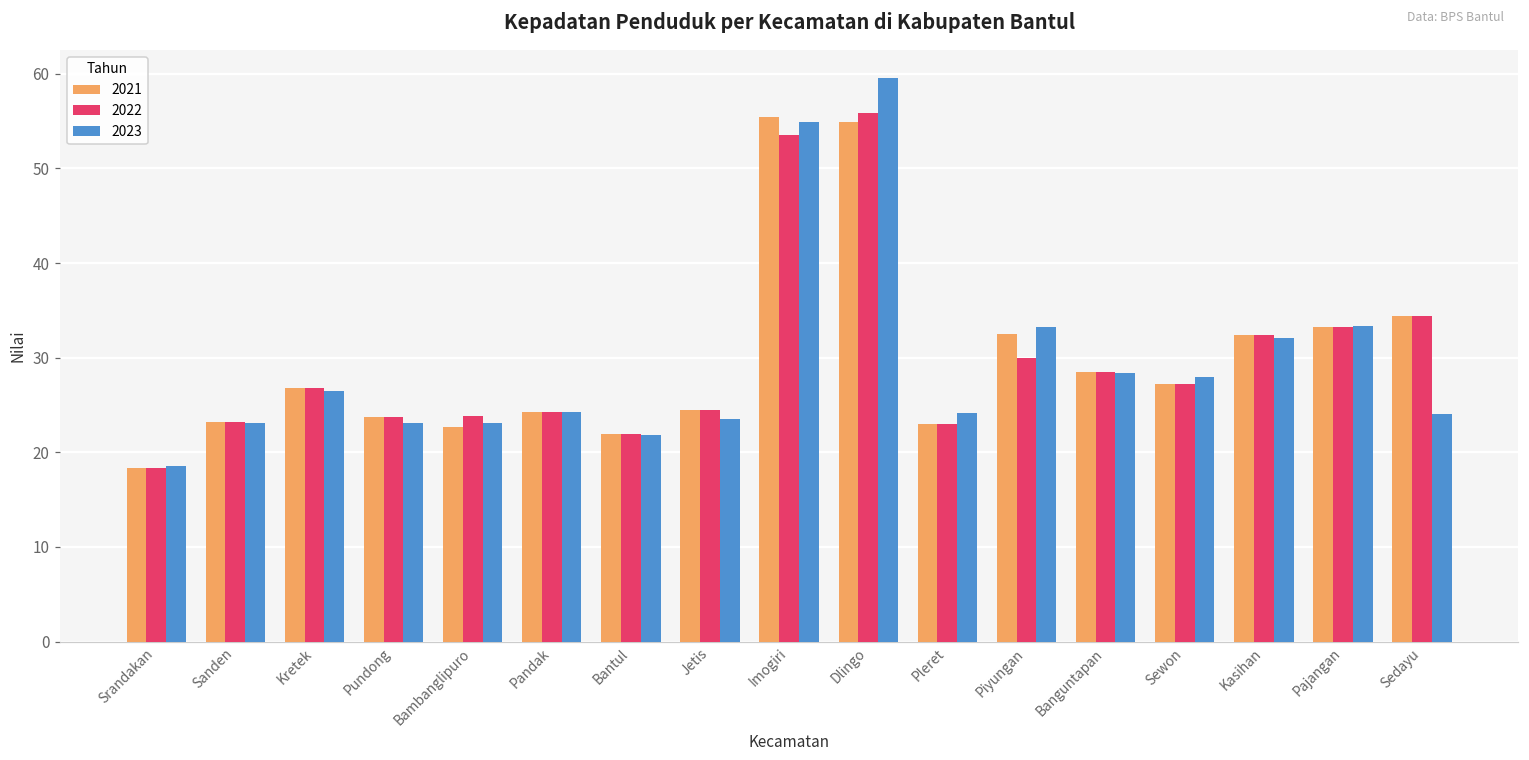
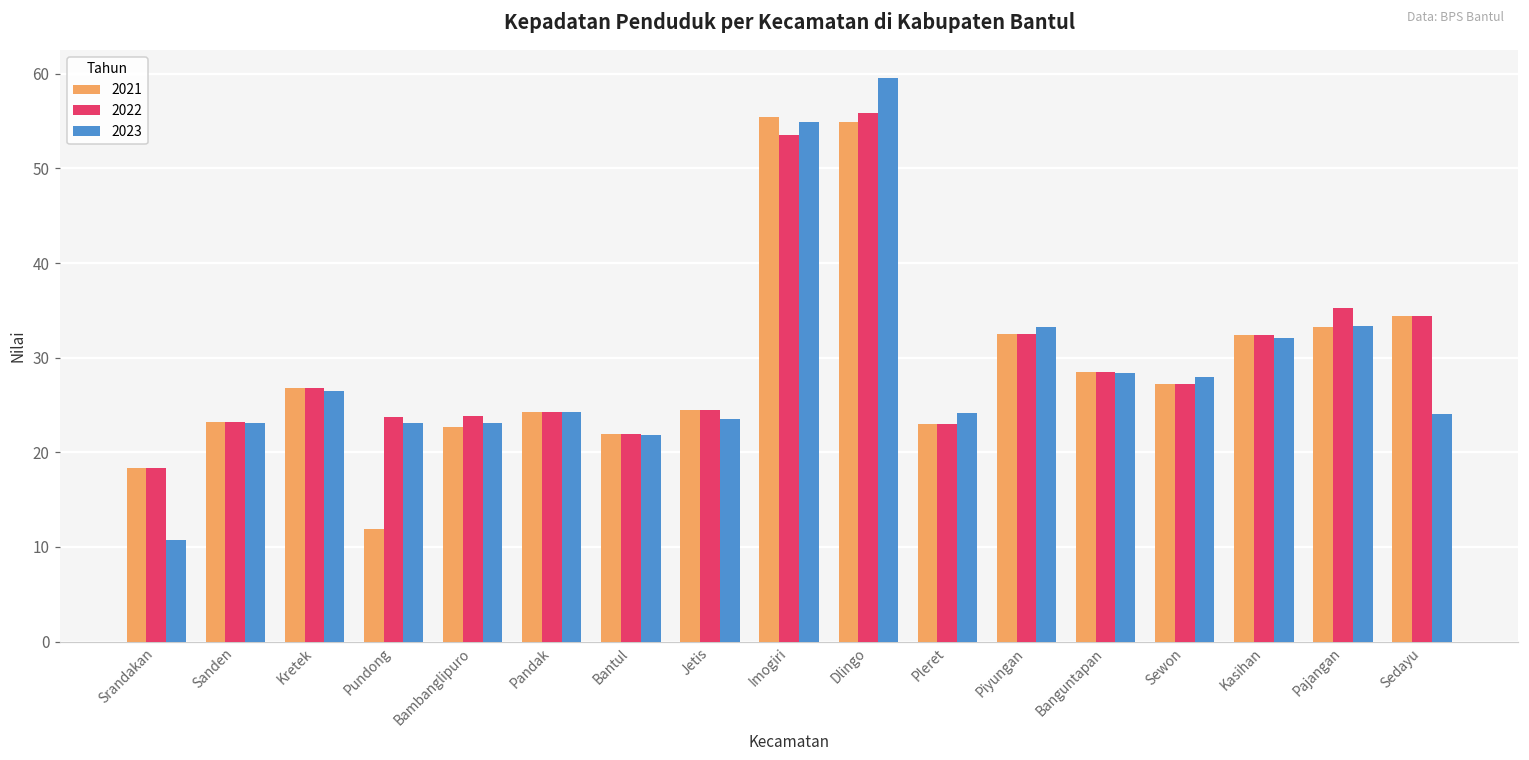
  {
    "2021": {
      "Srandakan": 18,
      "Sanden": 23,
      "Kretek": 27,
-     "Pundong": 24,
+     "Pundong": 12,
      "Bambanglipuro": 23,
      "Pandak": 24,
      "Bantul": 22,
      "Jetis": 24,
      "Imogiri": 55,
      "Dlingo": 55,
      "Pleret": 23,
      "Piyungan": 33,
      "Banguntapan": 28,
      "Sewon": 27,
      "Kasihan": 32,
      "Pajangan": 33,
      "Sedayu": 34
    },
    "2022": {
      "Srandakan": 18,
      "Sanden": 23,
      "Kretek": 27,
      "Pundong": 24,
      "Bambanglipuro": 24,
      "Pandak": 24,
      "Bantul": 22,
      "Jetis": 24,
      "Imogiri": 53,
      "Dlingo": 56,
      "Pleret": 23,
-     "Piyungan": 30,
+     "Piyungan": 33,
      "Banguntapan": 28,
      "Sewon": 27,
      "Kasihan": 32,
-     "Pajangan": 33,
+     "Pajangan": 35,
      "Sedayu": 34
    },
    "2023": {
-     "Srandakan": 19,
+     "Srandakan": 11,
      "Sanden": 23,
      "Kretek": 26,
      "Pundong": 23,
      "Bambanglipuro": 23,
      "Pandak": 24,
      "Bantul": 22,
      "Jetis": 24,
      "Imogiri": 55,
      "Dlingo": 60,
      "Pleret": 24,
      "Piyungan": 33,
      "Banguntapan": 28,
      "Sewon": 28,
      "Kasihan": 32,
      "Pajangan": 33,
      "Sedayu": 24
    }
  }
